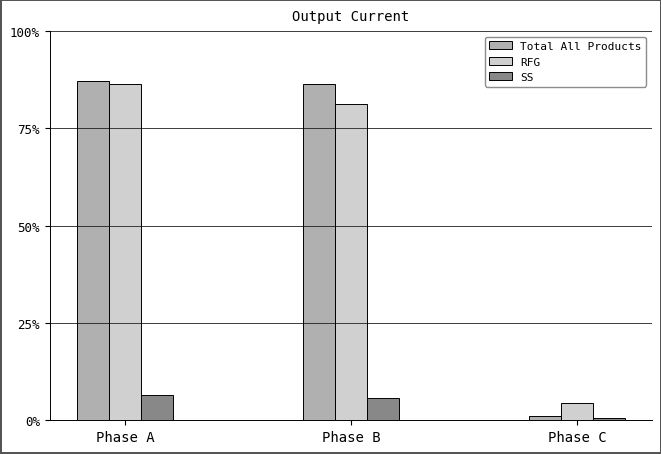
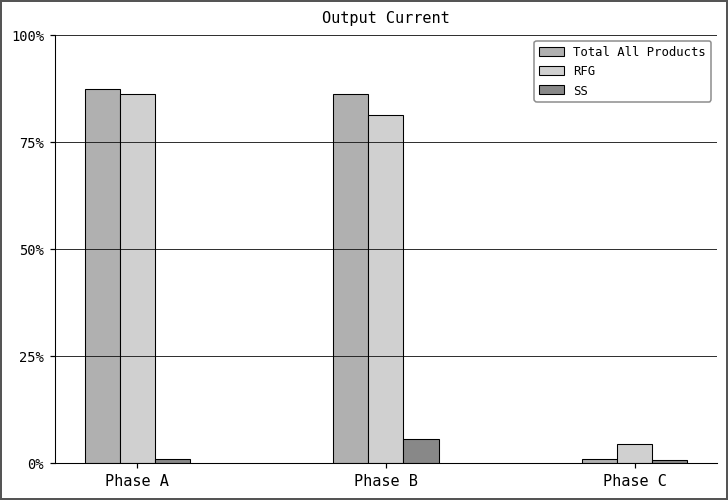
  {
    "SS": {
-     "Phase A": "7%",
+     "Phase A": "1%",
      "Phase B": "6%",
      "Phase C": "1%"
    }
  }
